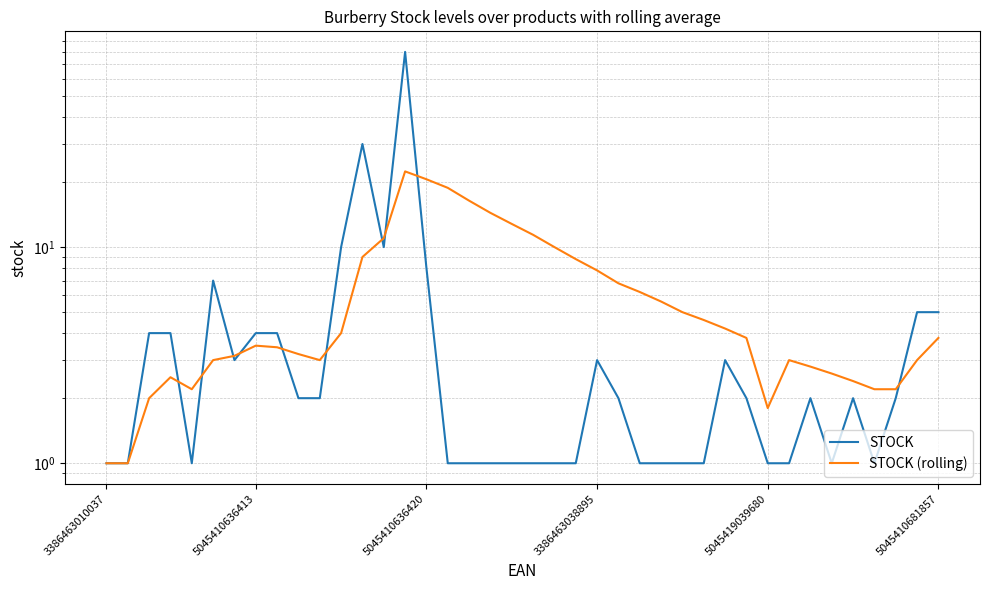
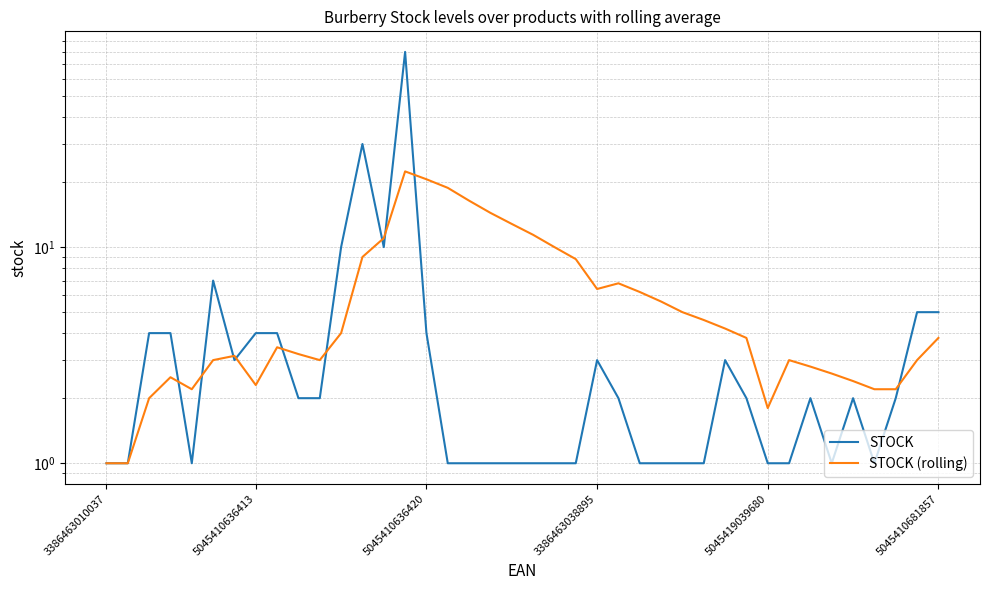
  {
    "STOCK": {
      "5045410636413": 4,
-     "5045410636420": 8,
+     "5045410636420": 4,
      "3386463038895": 3,
      "5045419039680": 1,
      "5045410681857": 5
    },
    "STOCK (rolling)": {
-     "5045410636413": 3.5,
+     "5045410636413": 2.3,
      "5045410636420": 21,
-     "3386463038895": 7.8,
+     "3386463038895": 6.4,
      "5045419039680": 1.8,
      "5045410681857": 3.8
    }
  }
